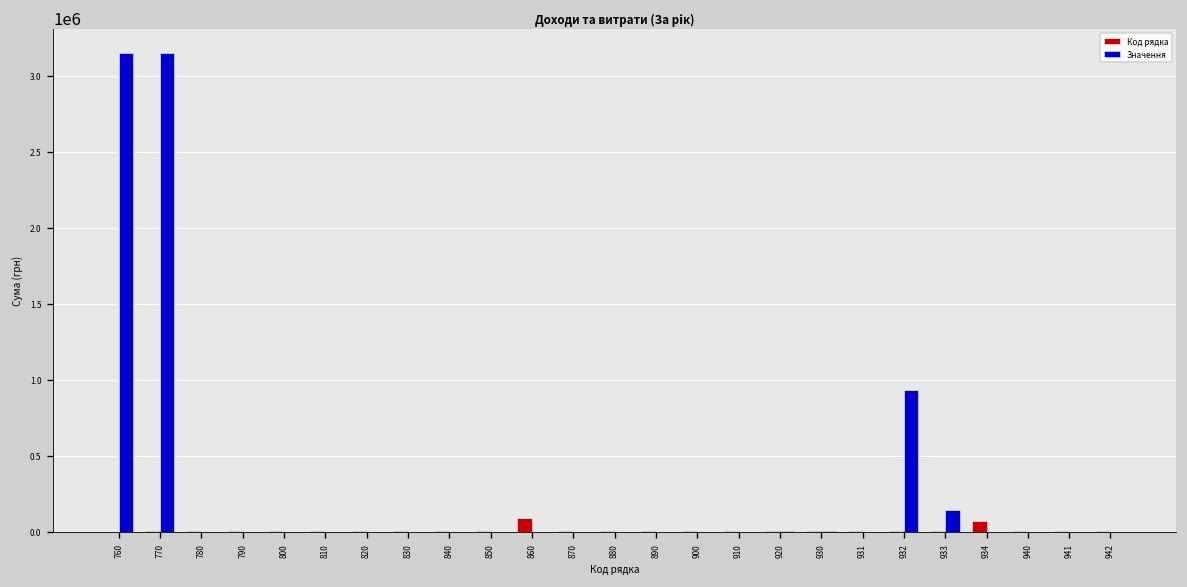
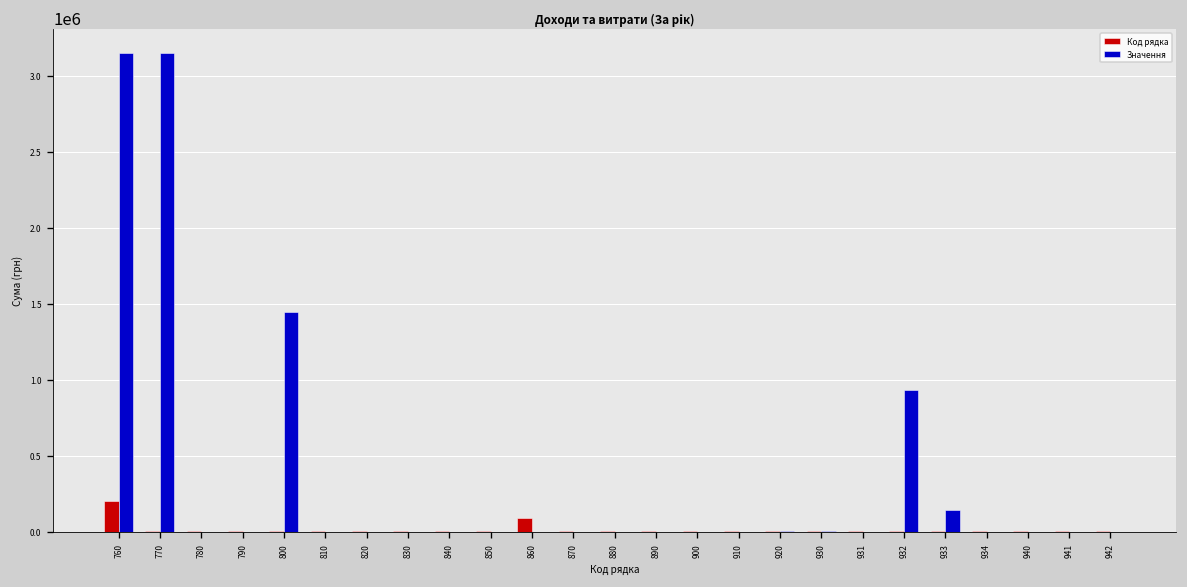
  {
    "Код рядка": {
-     "760": 0,
+     "760": 200000,
      "860": 90000,
-     "934": 70000
+     "934": 0
    },
    "Значення": {
      "760": 3150000,
      "770": 3150000,
      "780": 0,
      "790": 0,
-     "800": 0,
+     "800": 1440000,
      "810": 0,
      "820": 0,
      "830": 0,
      "840": 0,
      "850": 0,
      "860": 0,
      "870": 0,
      "880": 0,
      "890": 0,
      "900": 0,
      "910": 0,
      "931": 0,
      "932": 930000,
      "933": 140000,
      "934": 0,
      "940": 0,
      "941": 0,
      "942": 0
    }
  }
